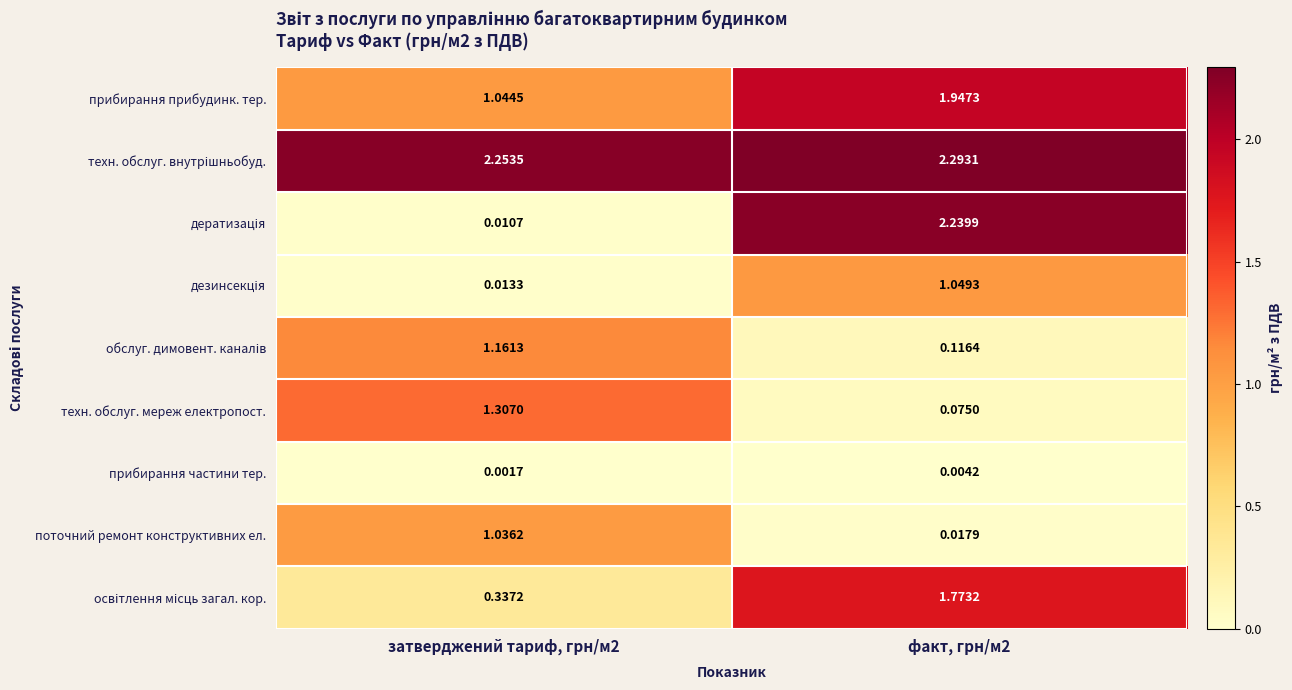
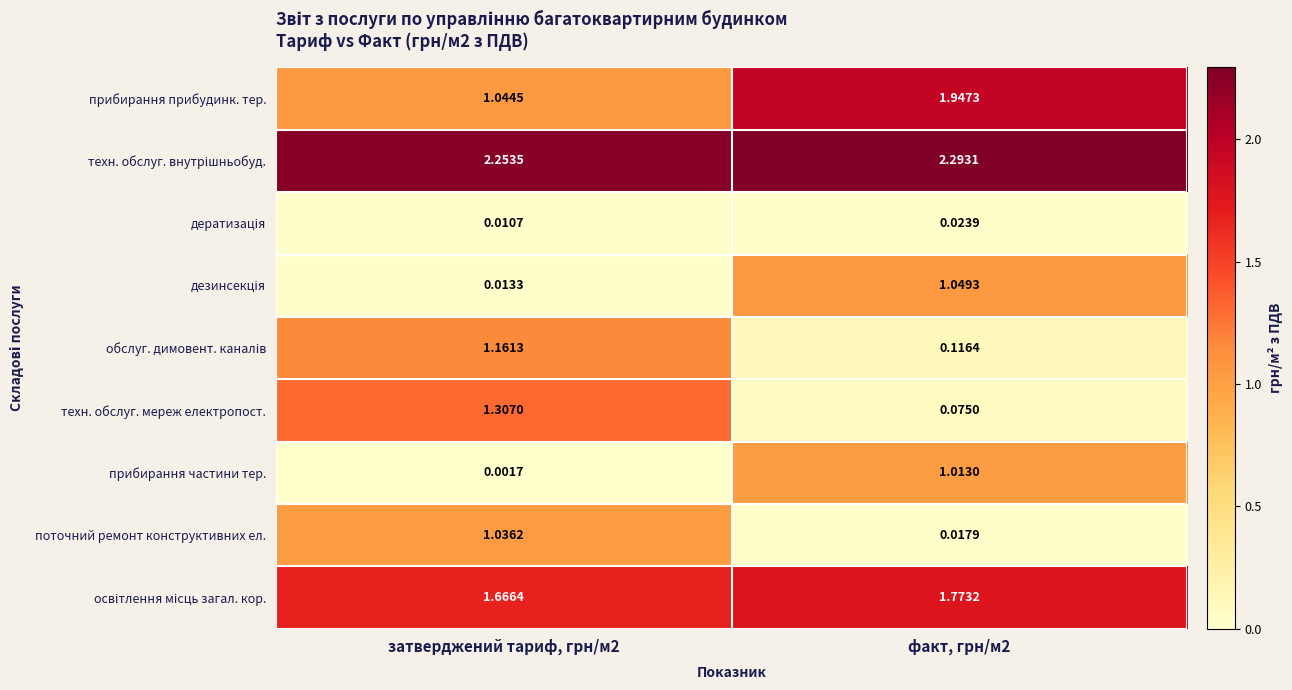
  {
    "прибирання прибудинк. тер.": {
      "затверджений тариф, грн/м2": 1.0445,
      "факт, грн/м2": 1.9473
    },
    "техн. обслуг. внутрішньобуд.": {
      "затверджений тариф, грн/м2": 2.2535,
      "факт, грн/м2": 2.2931
    },
    "дератизація": {
      "затверджений тариф, грн/м2": 0.0107,
-     "факт, грн/м2": 2.2399
+     "факт, грн/м2": 0.0239
    },
    "дезинсекція": {
      "затверджений тариф, грн/м2": 0.0133,
      "факт, грн/м2": 1.0493
    },
    "обслуг. димовент. каналів": {
      "затверджений тариф, грн/м2": 1.1613,
      "факт, грн/м2": 0.1164
    },
    "техн. обслуг. мереж електропост.": {
      "затверджений тариф, грн/м2": 1.3070,
      "факт, грн/м2": 0.0750
    },
    "прибирання частини тер.": {
      "затверджений тариф, грн/м2": 0.0017,
-     "факт, грн/м2": 0.0042
+     "факт, грн/м2": 1.0130
    },
    "поточний ремонт конструктивних ел.": {
      "затверджений тариф, грн/м2": 1.0362,
      "факт, грн/м2": 0.0179
    },
    "освітлення місць загал. кор.": {
-     "затверджений тариф, грн/м2": 0.3372,
+     "затверджений тариф, грн/м2": 1.6664,
      "факт, грн/м2": 1.7732
    }
  }
